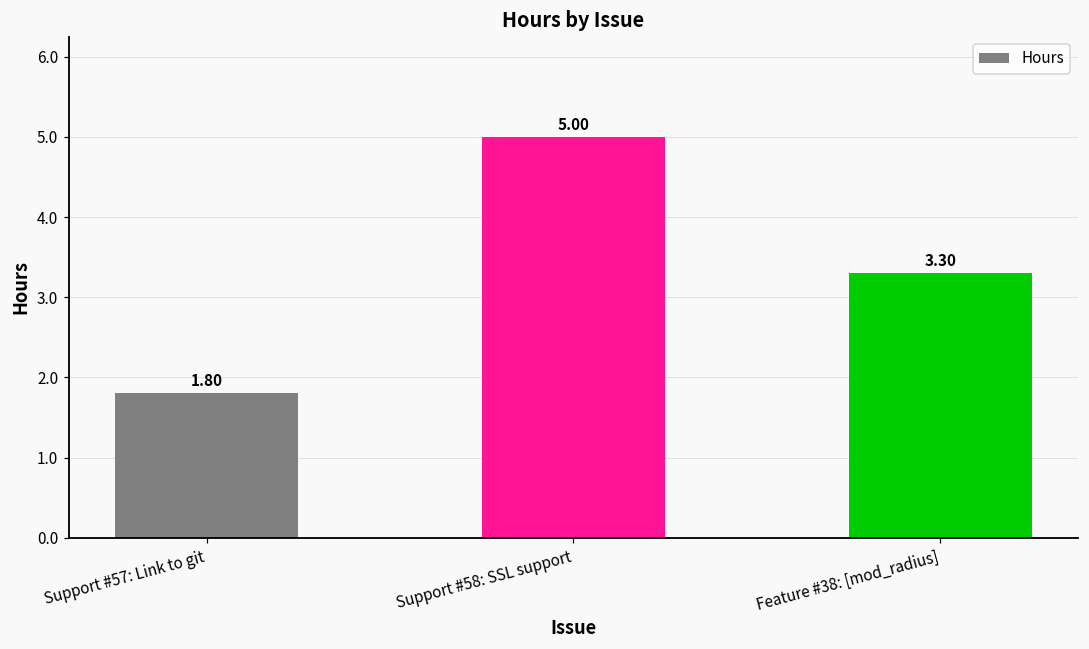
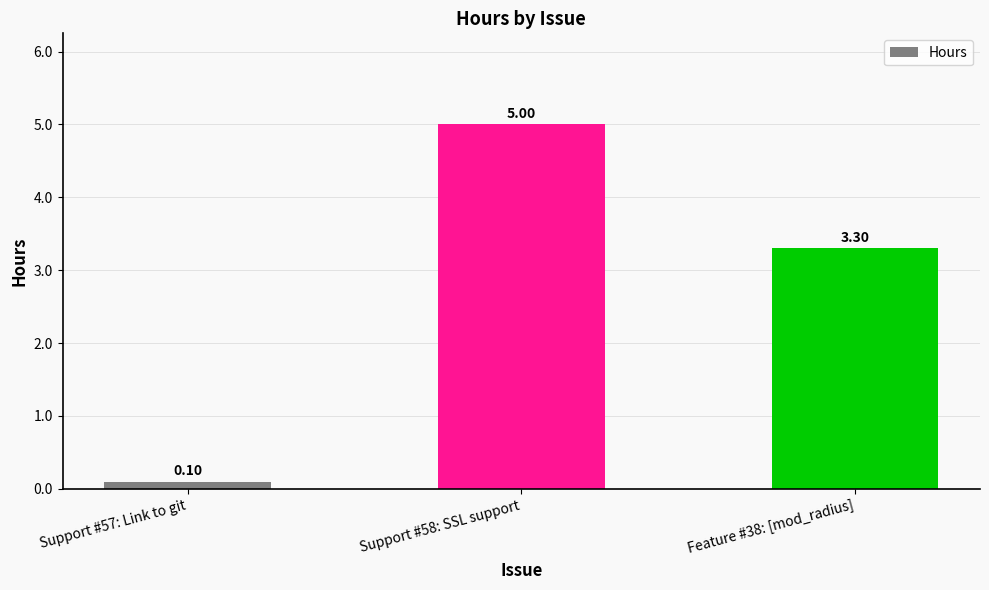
  {
-   "Support #57: Link to git": 1.80,
+   "Support #57: Link to git": 0.10,
    "Support #58: SSL support": 5.00,
    "Feature #38: [mod_radius]": 3.30
  }
